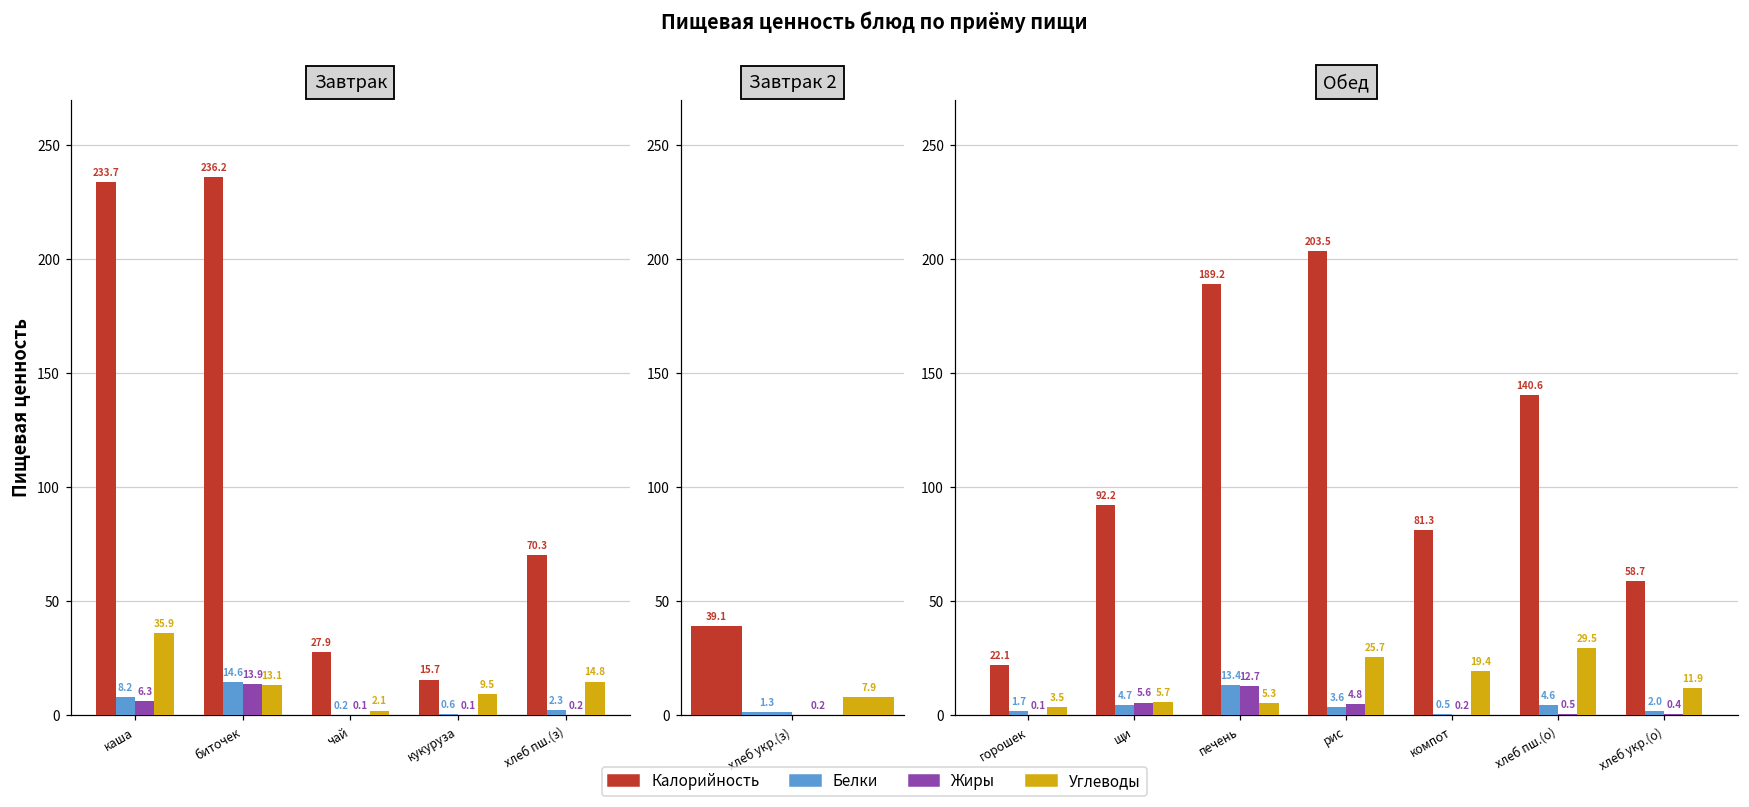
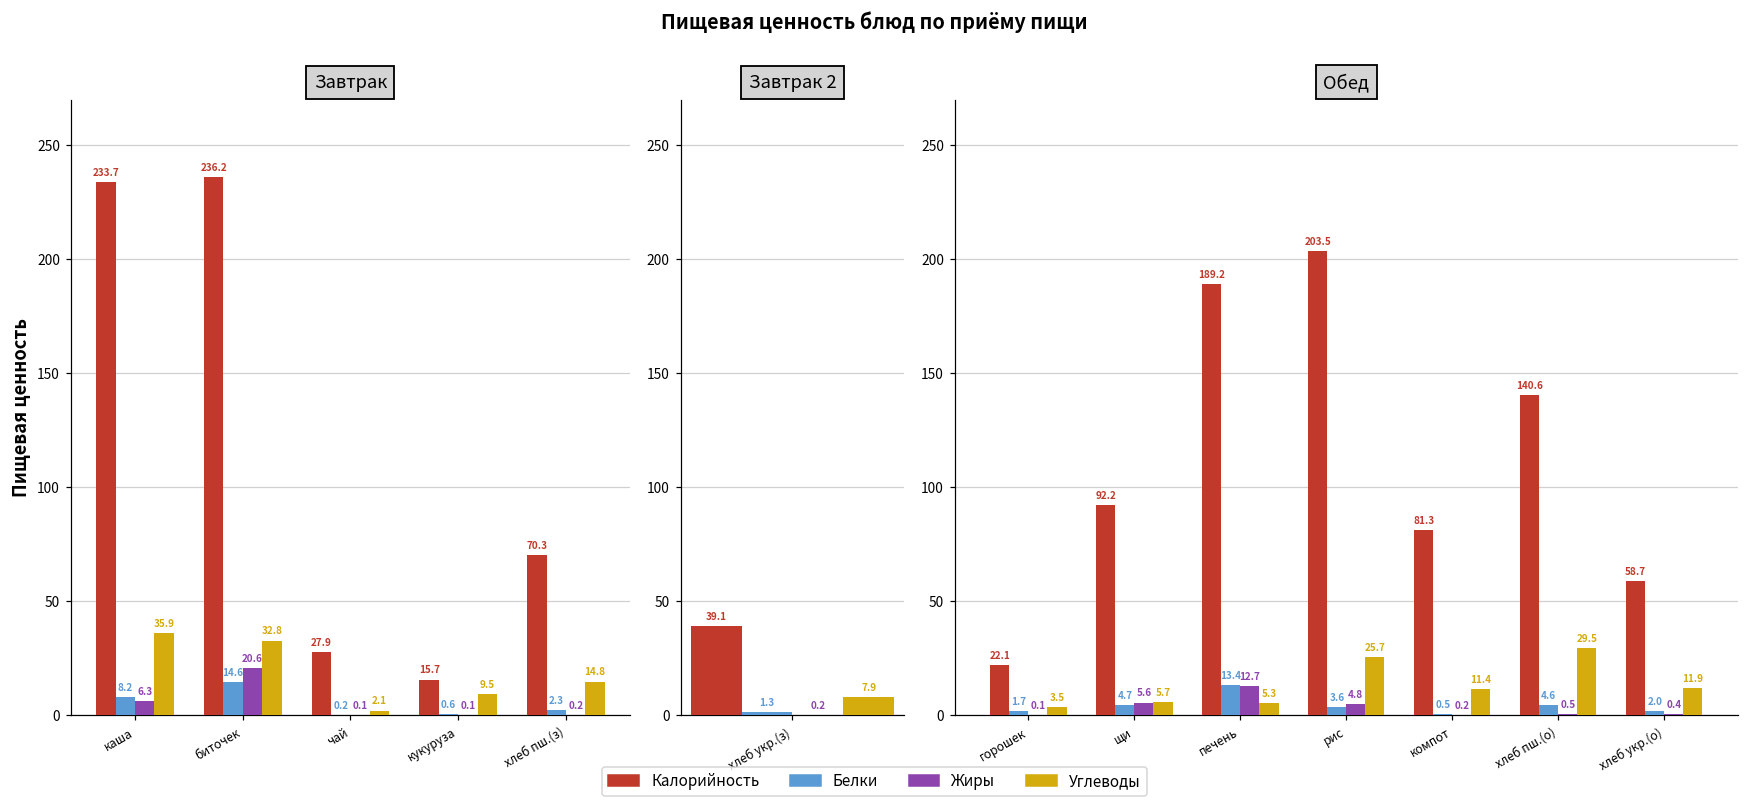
  {
    "Завтрак": {
      "Калорийность": {
        "каша": 233.7,
        "биточек": 236.2,
        "чай": 27.9,
        "кукуруза": 15.7,
        "хлеб пш.(з)": 70.3
      },
      "Белки": {
        "каша": 8.2,
        "биточек": 14.6,
        "чай": 0.2,
        "кукуруза": 0.6,
        "хлеб пш.(з)": 2.3
      },
      "Жиры": {
        "каша": 6.3,
-       "биточек": 13.9,
+       "биточек": 20.6,
        "чай": 0.1,
        "кукуруза": 0.1,
        "хлеб пш.(з)": 0.2
      },
      "Углеводы": {
        "каша": 35.9,
-       "биточек": 13.1,
+       "биточек": 32.8,
        "чай": 2.1,
        "кукуруза": 9.5,
        "хлеб пш.(з)": 14.8
      }
    },
    "Обед": {
      "Калорийность": {
        "горошек": 22.1,
        "щи": 92.2,
        "печень": 189.2,
        "рис": 203.5,
        "компот": 81.3,
        "хлеб пш.(о)": 140.6,
        "хлеб укр.(о)": 58.7
      },
      "Белки": {
        "горошек": 1.7,
        "щи": 4.7,
        "печень": 13.4,
        "рис": 3.6,
        "компот": 0.5,
        "хлеб пш.(о)": 4.6,
        "хлеб укр.(о)": 2.0
      },
      "Жиры": {
        "горошек": 0.1,
        "щи": 5.6,
        "печень": 12.7,
        "рис": 4.8,
        "компот": 0.2,
        "хлеб пш.(о)": 0.5,
        "хлеб укр.(о)": 0.4
      },
      "Углеводы": {
        "горошек": 3.5,
        "щи": 5.7,
        "печень": 5.3,
        "рис": 25.7,
-       "компот": 19.4,
+       "компот": 11.4,
        "хлеб пш.(о)": 29.5,
        "хлеб укр.(о)": 11.9
      }
    }
  }
